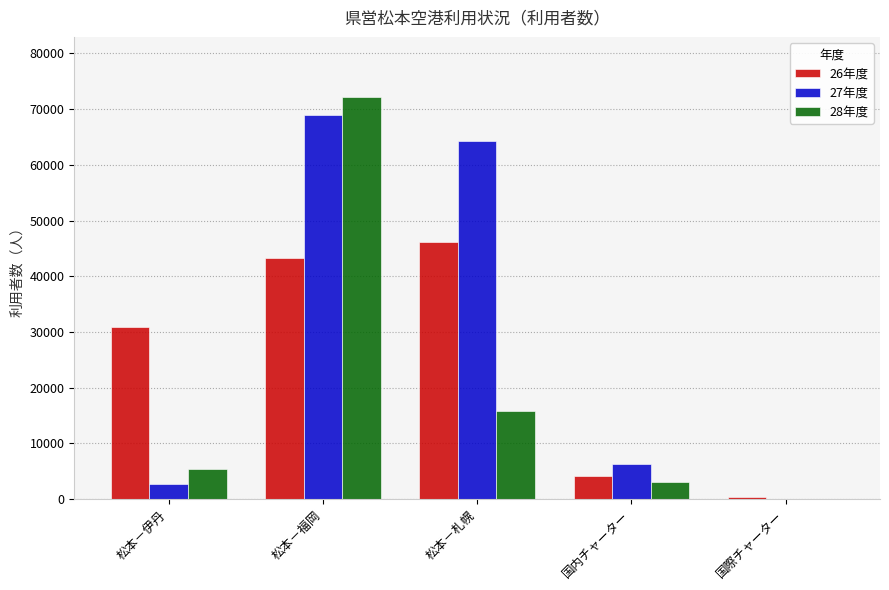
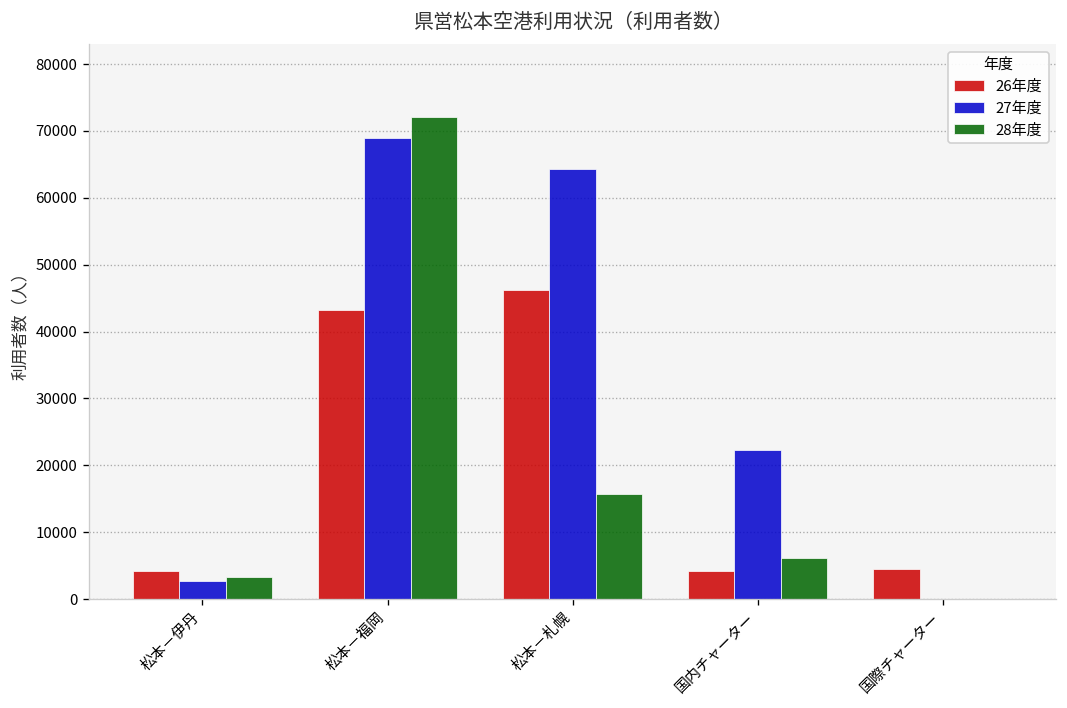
  {
    "26年度": {
-     "松本－伊丹": 31000,
+     "松本－伊丹": 4000,
      "松本－福岡": 43000,
      "松本－札幌": 46000,
      "国内チャーター": 4000,
-     "国際チャーター": 0
+     "国際チャーター": 5000
    },
    "27年度": {
      "松本－伊丹": 3000,
      "松本－福岡": 69000,
      "松本－札幌": 64000,
-     "国内チャーター": 6000,
+     "国内チャーター": 22000,
      "国際チャーター": 0
    },
    "28年度": {
-     "松本－伊丹": 5000,
+     "松本－伊丹": 3000,
      "松本－福岡": 72000,
      "松本－札幌": 16000,
-     "国内チャーター": 3000,
+     "国内チャーター": 6000,
      "国際チャーター": 0
    }
  }
